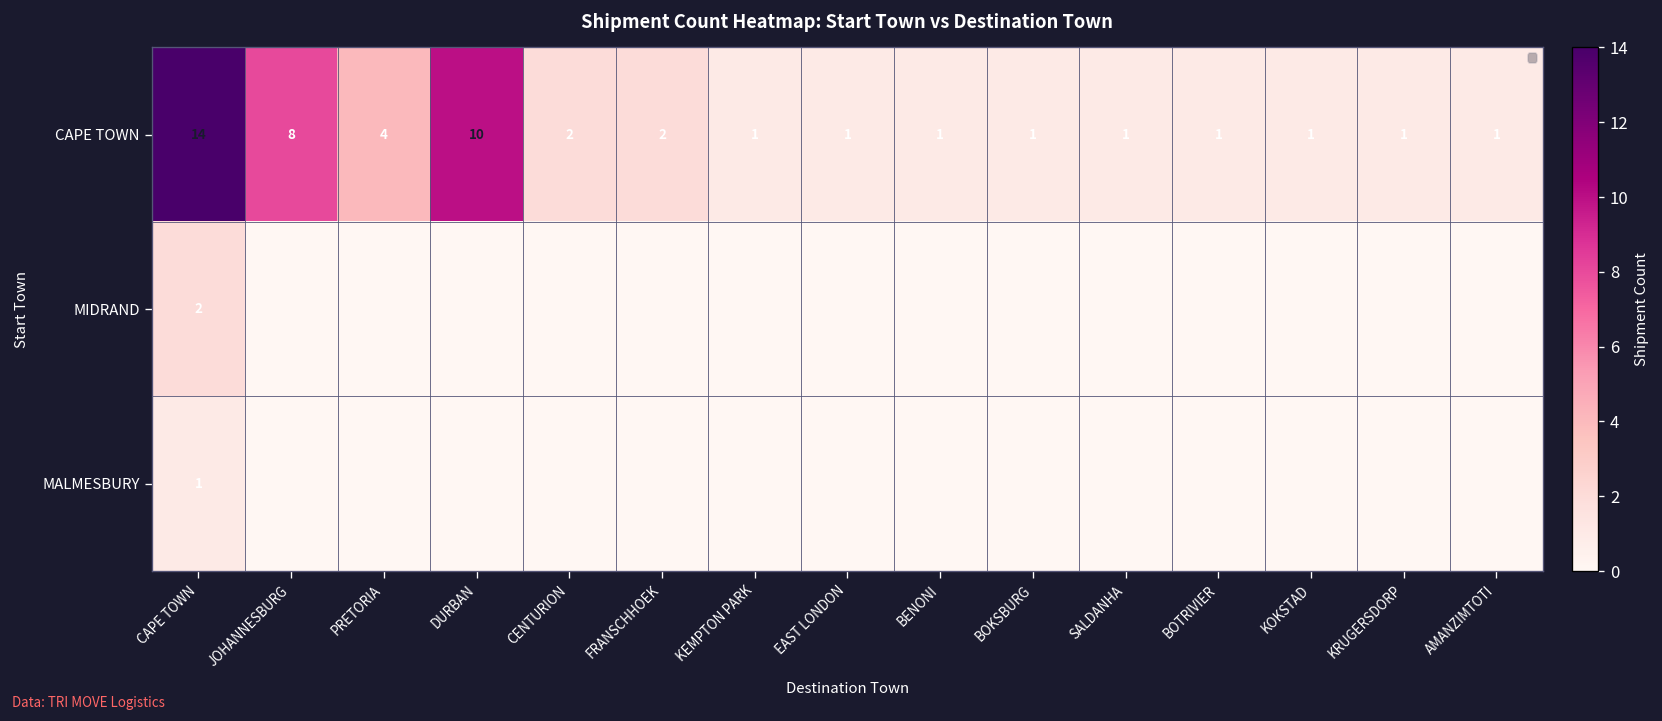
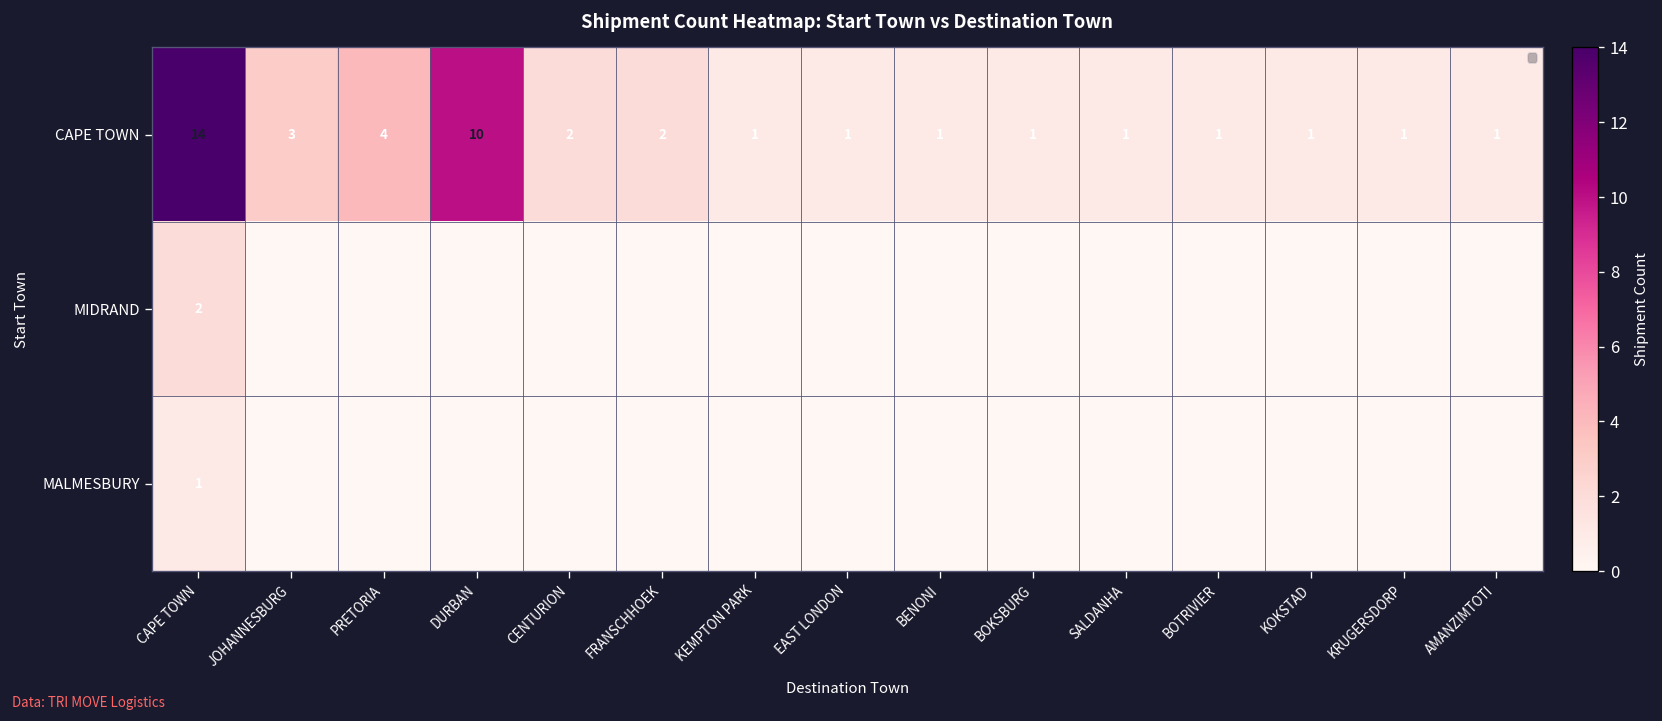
  {
    "CAPE TOWN": {
      "CAPE TOWN": 14,
-     "JOHANNESBURG": 8,
+     "JOHANNESBURG": 3,
      "PRETORIA": 4,
      "DURBAN": 10
    }
  }
